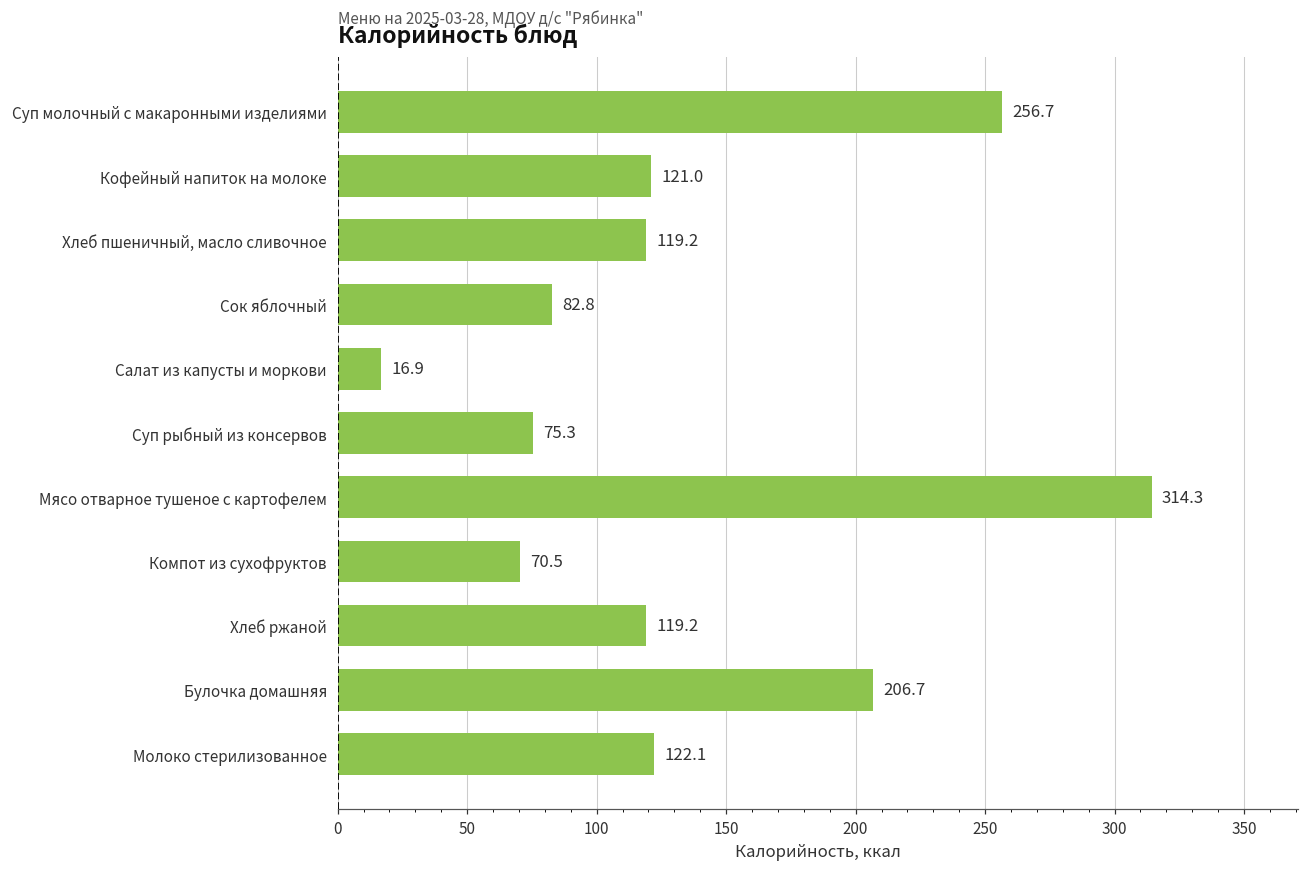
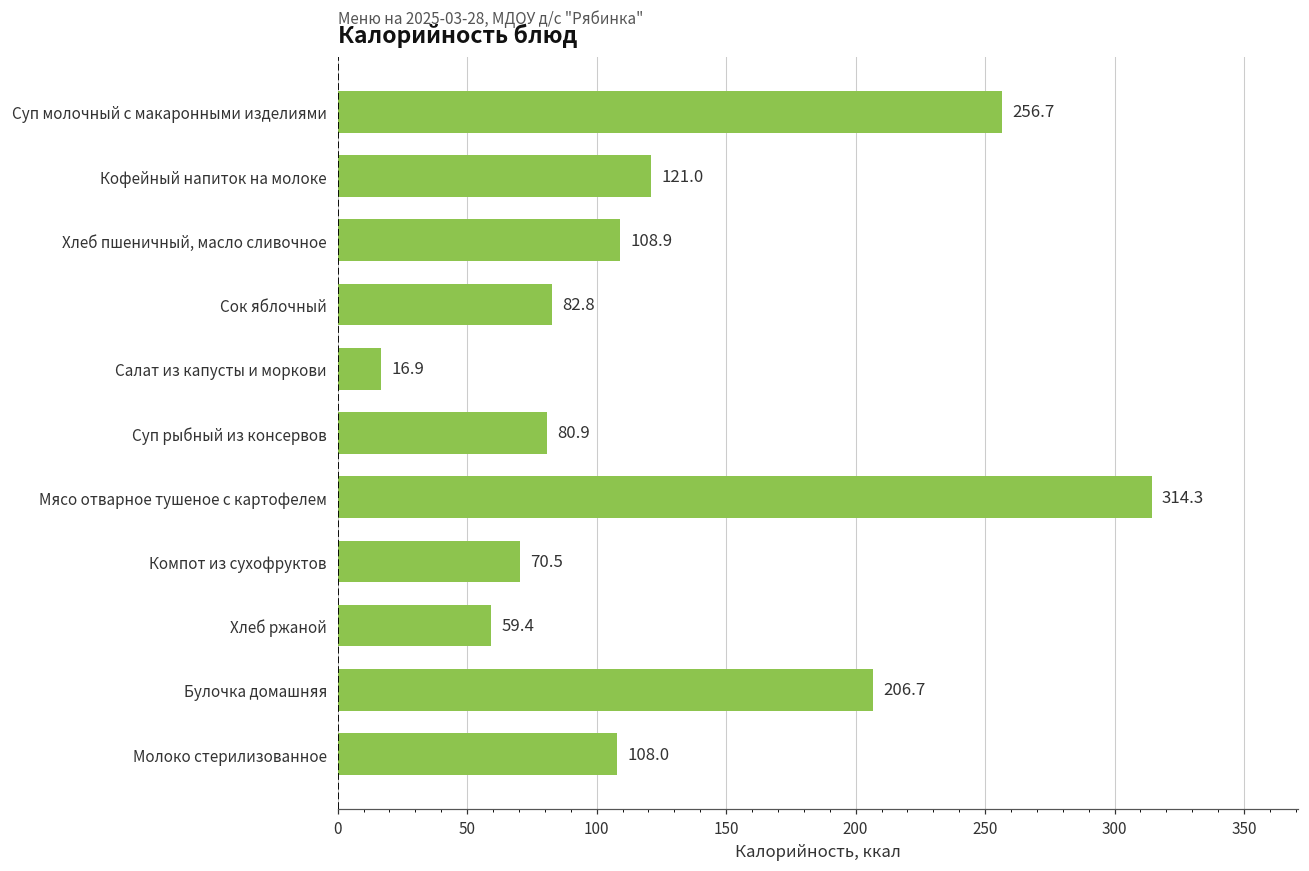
  {
    "Суп молочный с макаронными изделиями": 256.7,
    "Кофейный напиток на молоке": 121.0,
-   "Хлеб пшеничный, масло сливочное": 119.2,
+   "Хлеб пшеничный, масло сливочное": 108.9,
    "Сок яблочный": 82.8,
    "Салат из капусты и моркови": 16.9,
-   "Суп рыбный из консервов": 75.3,
+   "Суп рыбный из консервов": 80.9,
    "Мясо отварное тушеное с картофелем": 314.3,
    "Компот из сухофруктов": 70.5,
-   "Хлеб ржаной": 119.2,
+   "Хлеб ржаной": 59.4,
    "Булочка домашняя": 206.7,
-   "Молоко стерилизованное": 122.1
+   "Молоко стерилизованное": 108.0
  }
